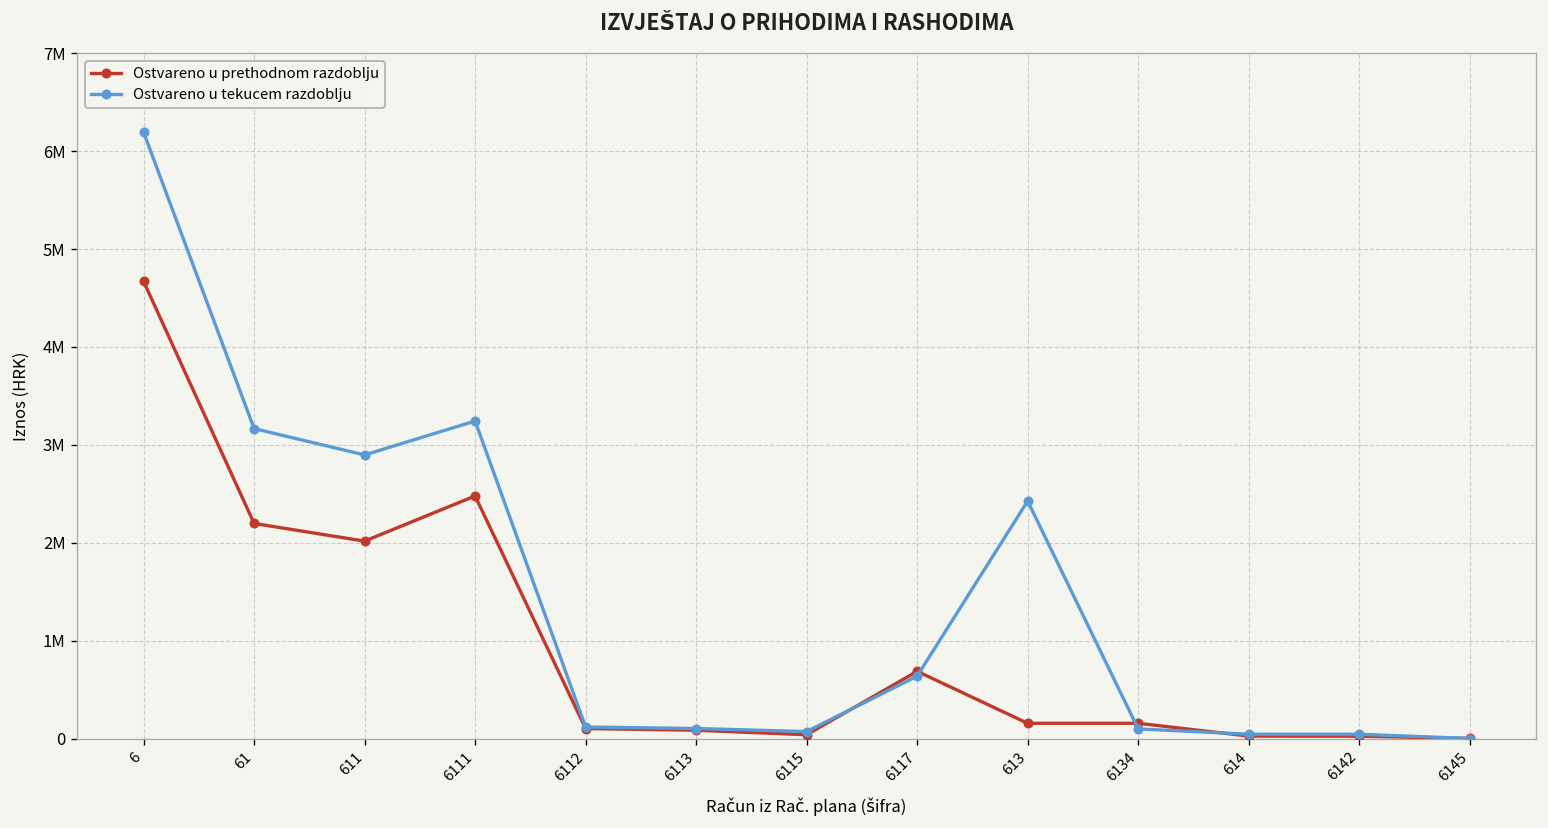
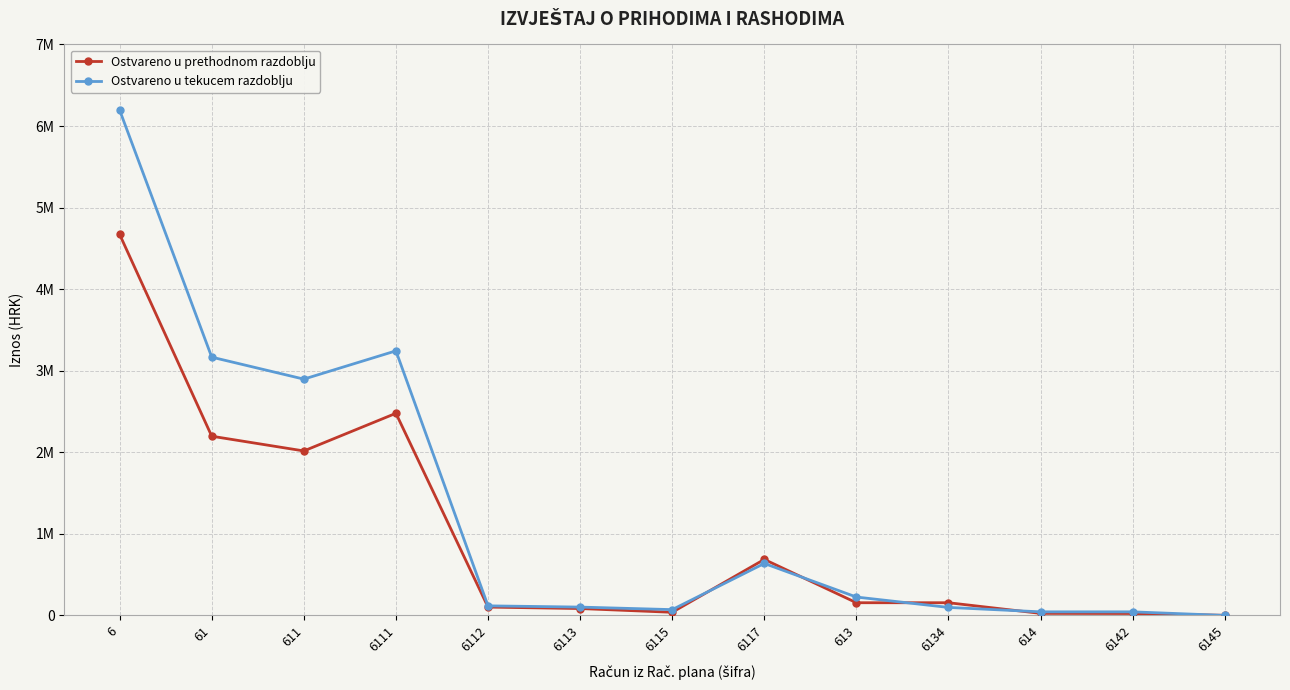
  {
    "Ostvareno u prethodnom razdoblju": {
      "6": 4700000,
      "61": 2200000,
      "611": 2000000,
      "6111": 2500000,
      "6115": 0,
      "6117": 700000,
      "613": 200000,
      "6134": 200000
    },
    "Ostvareno u tekucem razdoblju": {
      "6": 6200000,
      "61": 3200000,
      "611": 2900000,
      "6111": 3200000,
      "6115": 100000,
      "6117": 600000,
-     "613": 2400000,
+     "613": 200000,
      "6134": 100000
    }
  }
